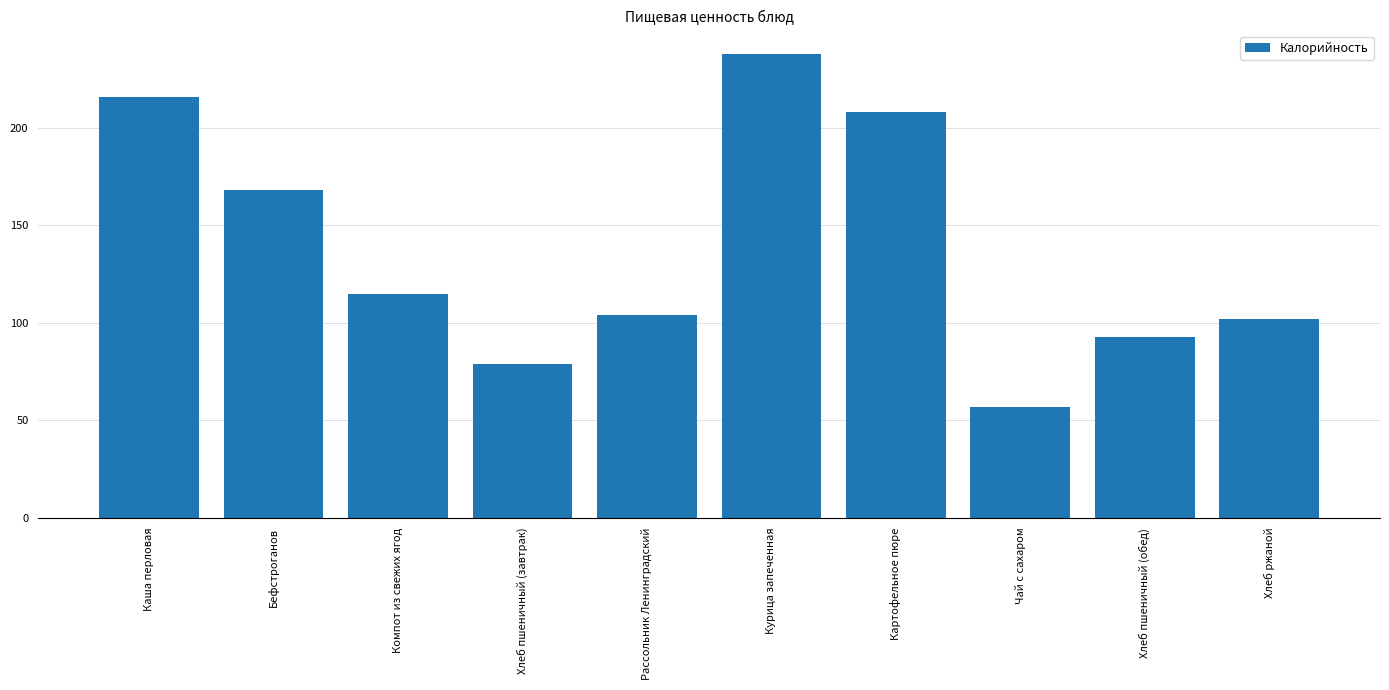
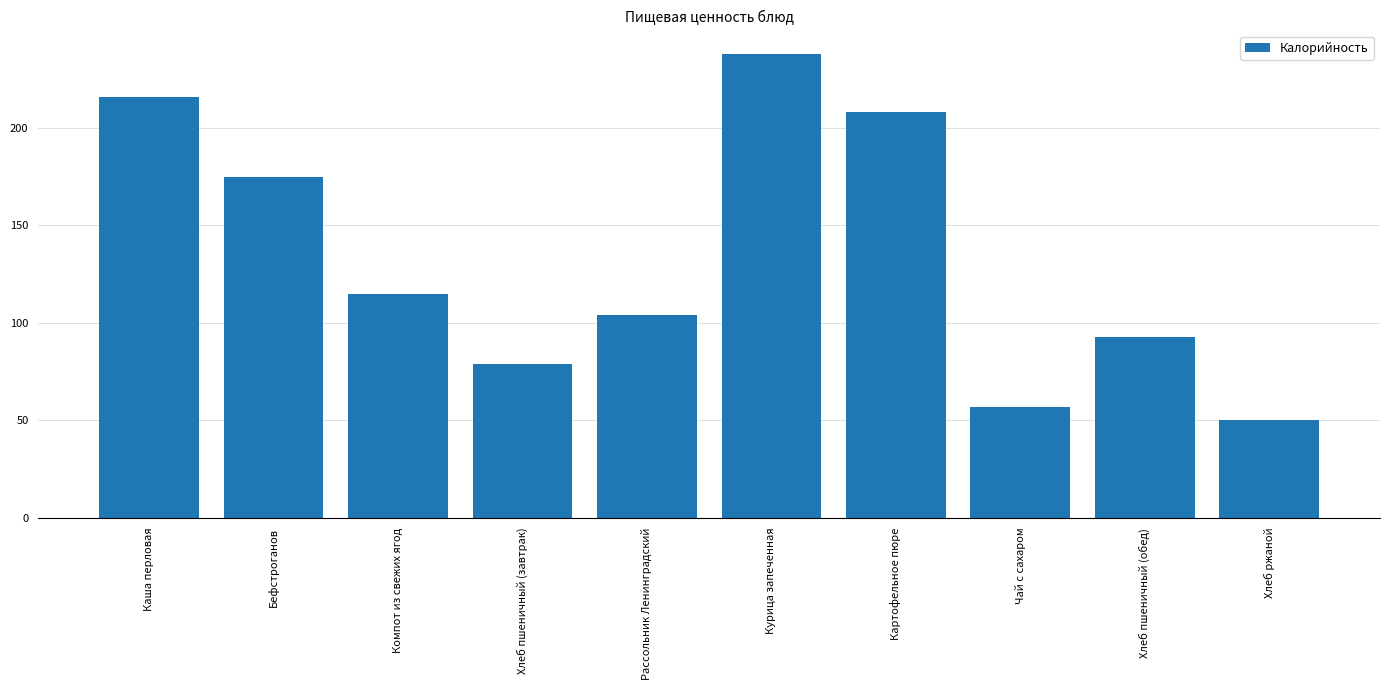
  {
    "Каша перловая": 216,
-   "Бефстроганов": 168,
+   "Бефстроганов": 175,
    "Компот из свежих ягод": 115,
    "Хлеб пшеничный (завтрак)": 79,
    "Рассольник Ленинградский": 104,
    "Курица запеченная": 238,
    "Картофельное пюре": 208,
    "Чай с сахаром": 57,
    "Хлеб пшеничный (обед)": 93,
-   "Хлеб ржаной": 102
+   "Хлеб ржаной": 50
  }
